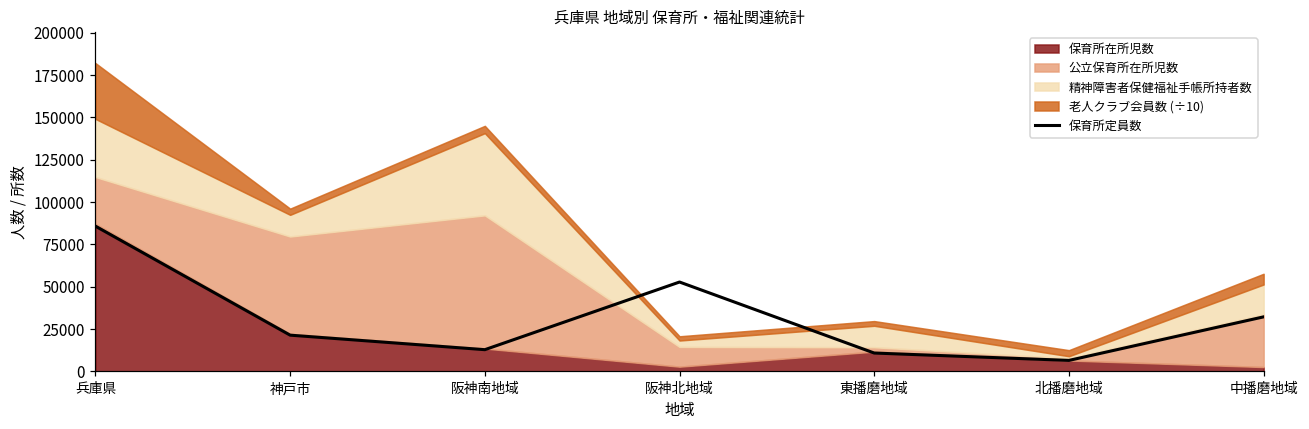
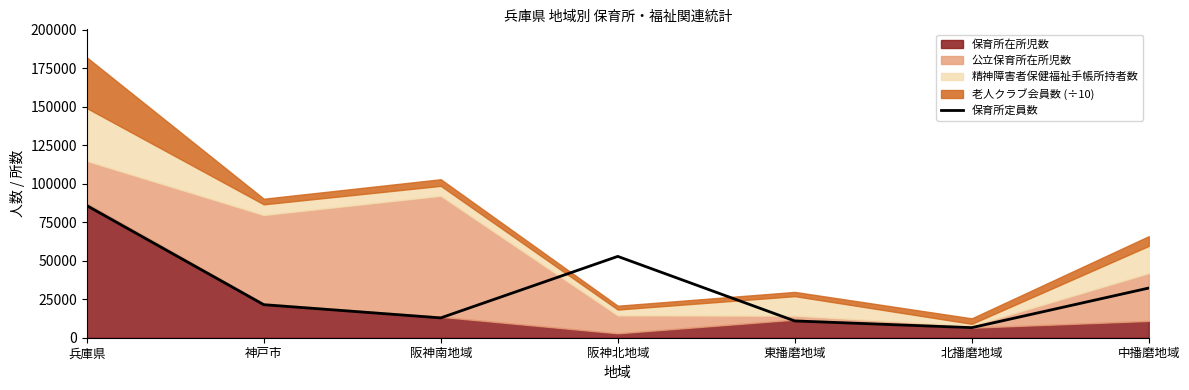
  {
    "保育所定員数": {
      "阪神北地域": 53000
    },
    "保育所在所児数": {
      "阪神北地域": 3000,
-     "中播磨地域": 3000
+     "中播磨地域": 11000
    },
    "公立保育所在所児数": {
      "兵庫県": 28000,
      "神戸市": 57000,
      "阪神南地域": 79000,
      "阪神北地域": 12000,
      "東播磨地域": 3000
    },
    "精神障害者保健福祉手帳所持者数": {
      "兵庫県": 34000,
-     "神戸市": 13000,
-     "阪神南地域": 49000,
+     "神戸市": 7000,
+     "阪神南地域": 6000,
      "阪神北地域": 4000,
      "東播磨地域": 13000,
      "中播磨地域": 18000
    },
    "老人クラブ会員数 (÷10)": {
      "兵庫県": 33000,
      "神戸市": 4000,
      "阪神南地域": 4000,
      "阪神北地域": 2000,
      "東播磨地域": 3000,
      "北播磨地域": 4000,
      "中播磨地域": 6000
    }
  }
